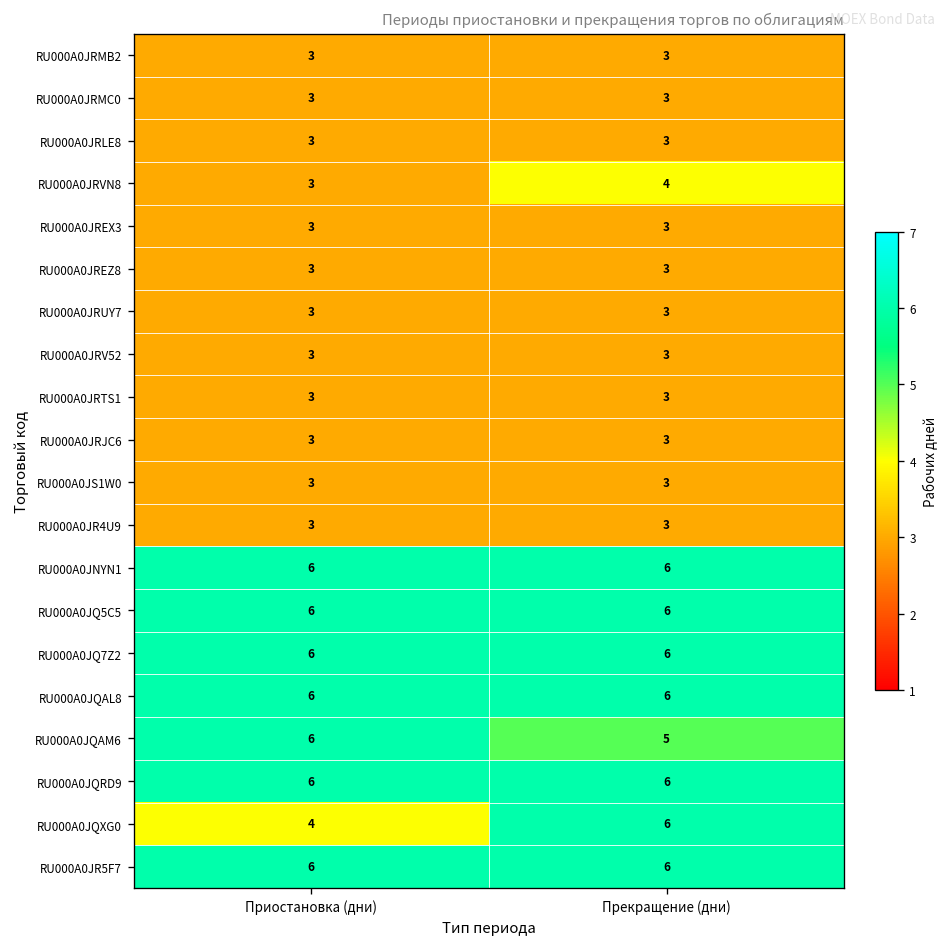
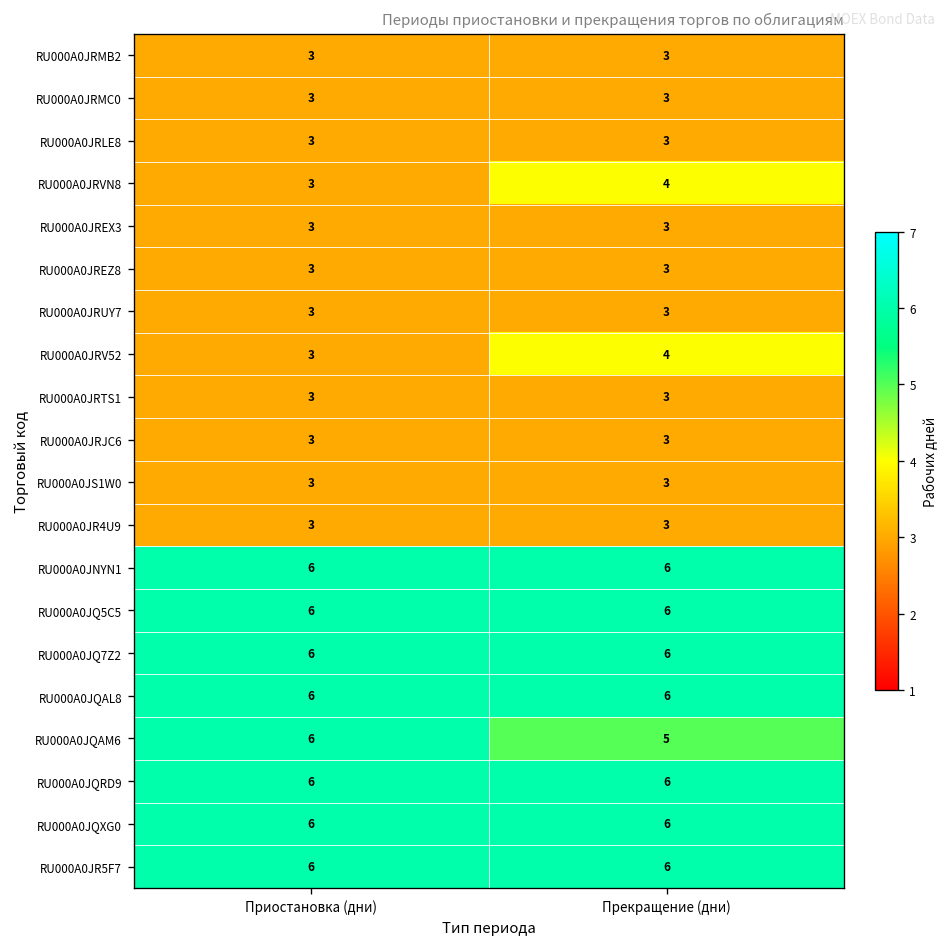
  {
    "RU000A0JRMB2": {
      "Приостановка (дни)": 3,
      "Прекращение (дни)": 3
    },
    "RU000A0JRMC0": {
      "Приостановка (дни)": 3,
      "Прекращение (дни)": 3
    },
    "RU000A0JRLE8": {
      "Приостановка (дни)": 3,
      "Прекращение (дни)": 3
    },
    "RU000A0JRVN8": {
      "Приостановка (дни)": 3,
      "Прекращение (дни)": 4
    },
    "RU000A0JREX3": {
      "Приостановка (дни)": 3,
      "Прекращение (дни)": 3
    },
    "RU000A0JREZ8": {
      "Приостановка (дни)": 3,
      "Прекращение (дни)": 3
    },
    "RU000A0JRUY7": {
      "Приостановка (дни)": 3,
      "Прекращение (дни)": 3
    },
    "RU000A0JRV52": {
      "Приостановка (дни)": 3,
-     "Прекращение (дни)": 3
+     "Прекращение (дни)": 4
    },
    "RU000A0JRTS1": {
      "Приостановка (дни)": 3,
      "Прекращение (дни)": 3
    },
    "RU000A0JRJC6": {
      "Приостановка (дни)": 3,
      "Прекращение (дни)": 3
    },
    "RU000A0JS1W0": {
      "Приостановка (дни)": 3,
      "Прекращение (дни)": 3
    },
    "RU000A0JR4U9": {
      "Приостановка (дни)": 3,
      "Прекращение (дни)": 3
    },
    "RU000A0JNYN1": {
      "Приостановка (дни)": 6,
      "Прекращение (дни)": 6
    },
    "RU000A0JQ5C5": {
      "Приостановка (дни)": 6,
      "Прекращение (дни)": 6
    },
    "RU000A0JQ7Z2": {
      "Приостановка (дни)": 6,
      "Прекращение (дни)": 6
    },
    "RU000A0JQAL8": {
      "Приостановка (дни)": 6,
      "Прекращение (дни)": 6
    },
    "RU000A0JQAM6": {
      "Приостановка (дни)": 6,
      "Прекращение (дни)": 5
    },
    "RU000A0JQRD9": {
      "Приостановка (дни)": 6,
      "Прекращение (дни)": 6
    },
    "RU000A0JQXG0": {
-     "Приостановка (дни)": 4,
+     "Приостановка (дни)": 6,
      "Прекращение (дни)": 6
    },
    "RU000A0JR5F7": {
      "Приостановка (дни)": 6,
      "Прекращение (дни)": 6
    }
  }
